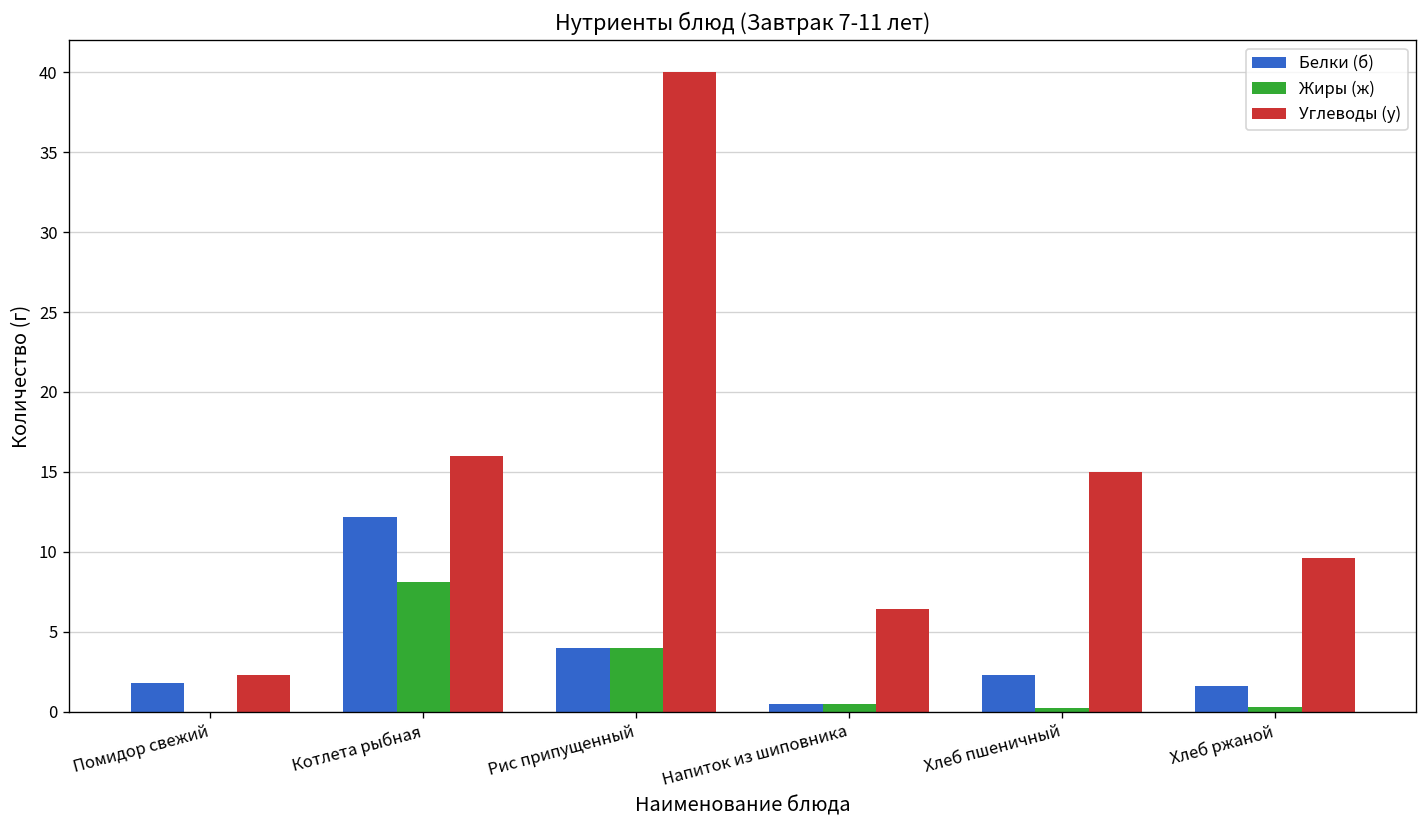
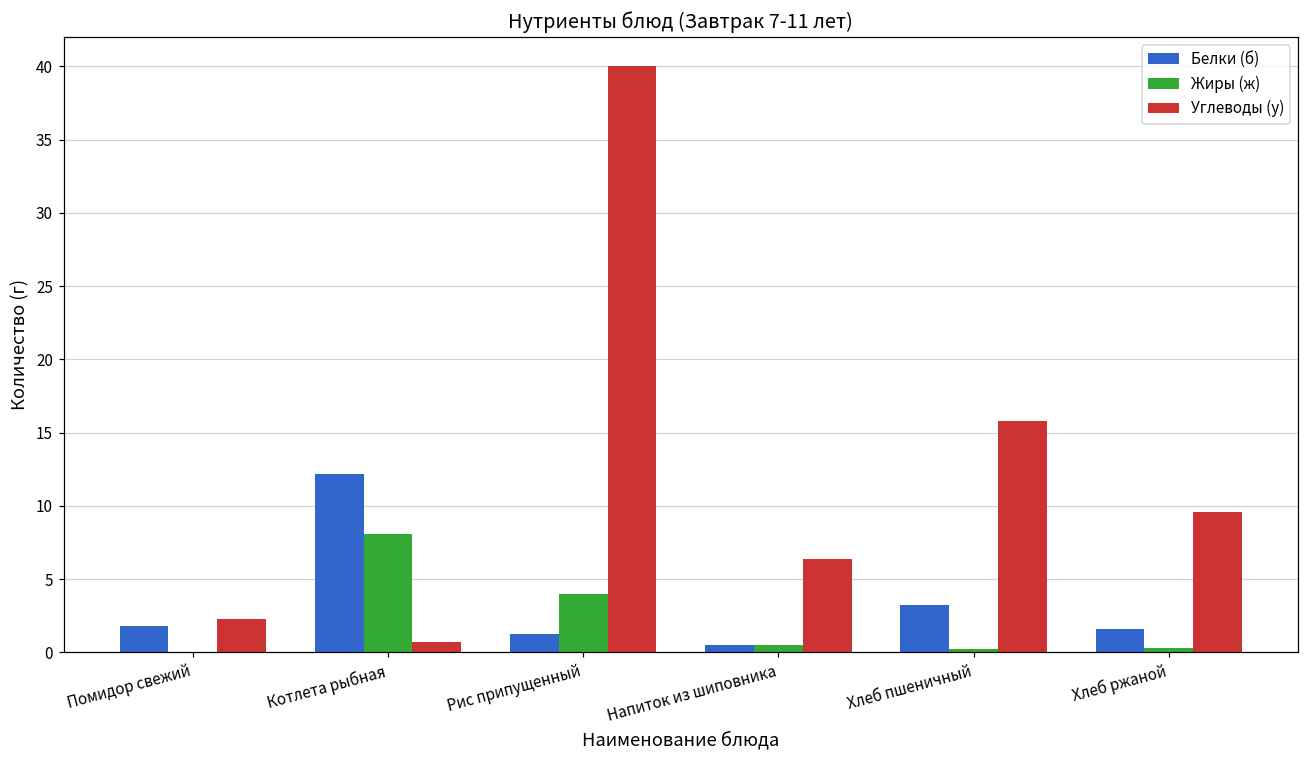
  {
    "Белки (б)": {
      "Помидор свежий": 1.8,
      "Котлета рыбная": 12.2,
-     "Рис припущенный": 4.0,
+     "Рис припущенный": 1.2,
      "Напиток из шиповника": 0.5,
-     "Хлеб пшеничный": 2.3,
+     "Хлеб пшеничный": 3.2,
      "Хлеб ржаной": 1.6
    },
    "Жиры (ж)": {
      "Помидор свежий": 0.0,
      "Котлета рыбная": 8.1,
      "Рис припущенный": 4.0,
      "Напиток из шиповника": 0.5,
      "Хлеб пшеничный": 0.2,
      "Хлеб ржаной": 0.3
    },
    "Углеводы (у)": {
      "Помидор свежий": 2.3,
-     "Котлета рыбная": 16.0,
+     "Котлета рыбная": 0.7,
      "Рис припущенный": 40.0,
      "Напиток из шиповника": 6.4,
-     "Хлеб пшеничный": 15.0,
+     "Хлеб пшеничный": 15.8,
      "Хлеб ржаной": 9.6
    }
  }
